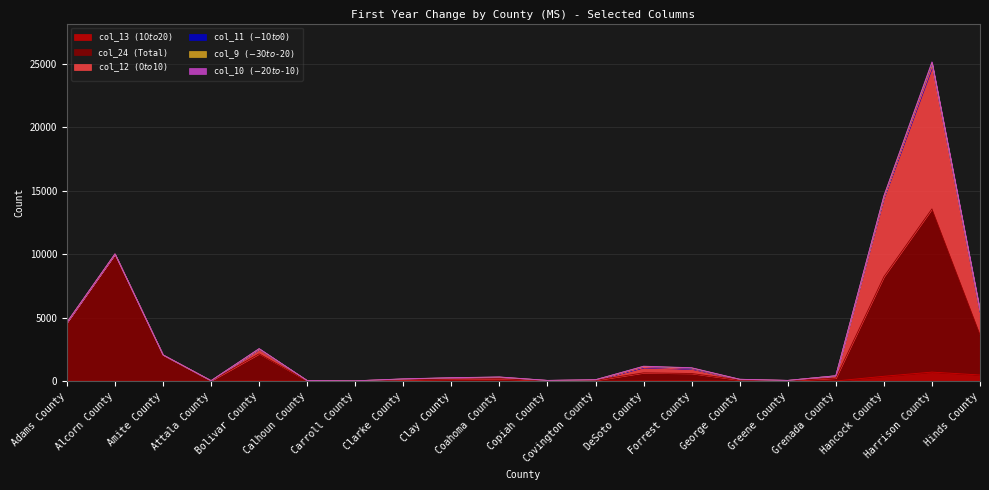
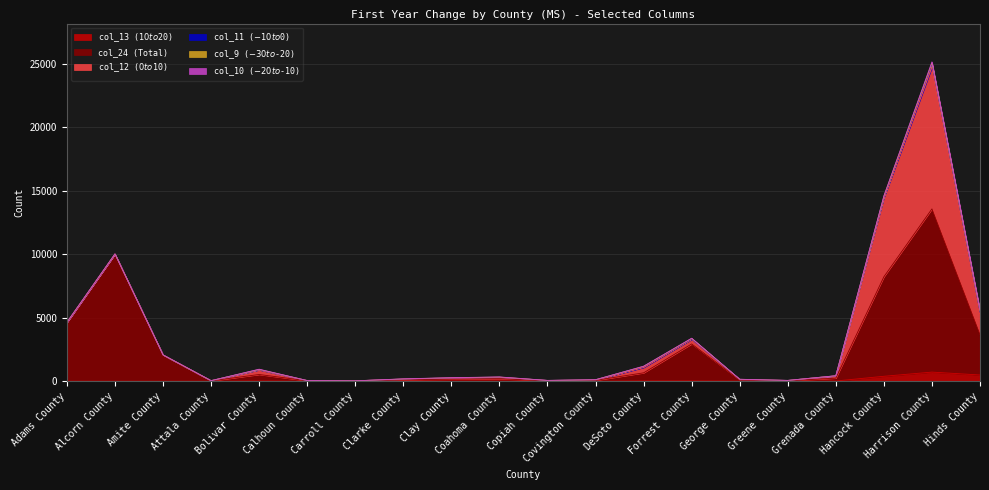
  {
    "col_24 (Total)": {
-     "Bolivar County": 2100,
+     "Bolivar County": 500,
      "DeSoto County": 600,
-     "Forrest County": 600,
+     "Forrest County": 2900,
      "Hancock County": 7800,
      "Harrison County": 12800,
      "Hinds County": 3200
    }
  }
